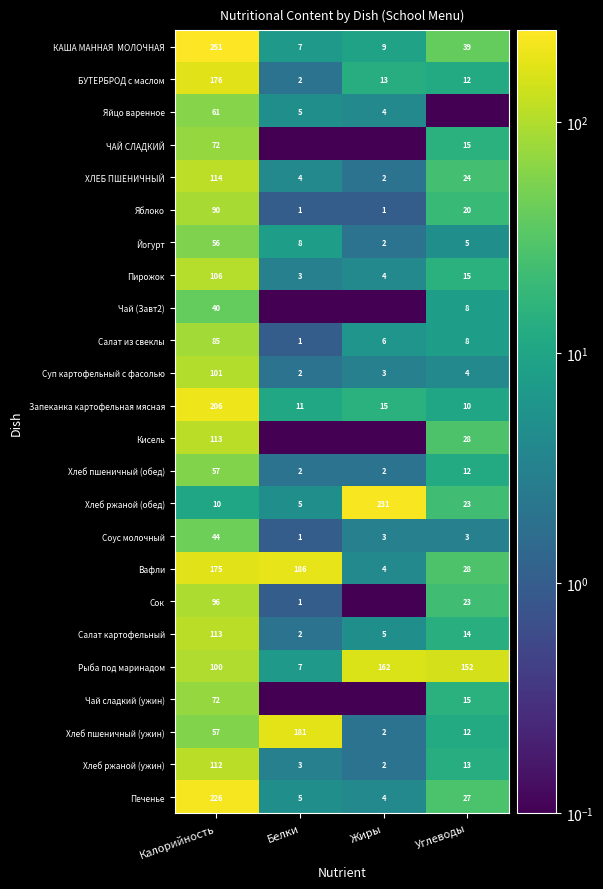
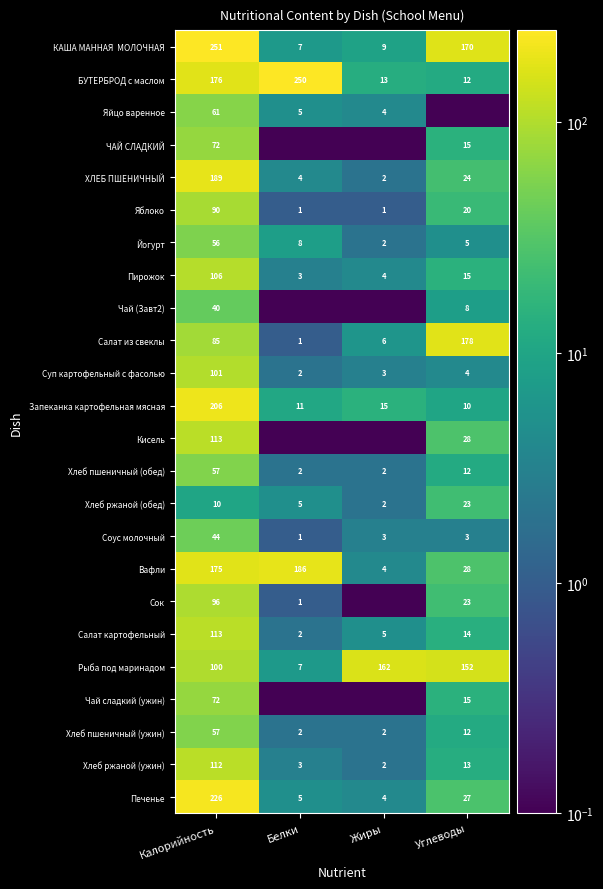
  {
    "КАША МАННАЯ МОЛОЧНАЯ": {
      "Калорийность": 251,
      "Белки": 7,
      "Жиры": 9,
-     "Углеводы": 39
+     "Углеводы": 170
    },
    "БУТЕРБРОД с маслом": {
      "Калорийность": 176,
-     "Белки": 2,
+     "Белки": 250,
      "Жиры": 13,
      "Углеводы": 12
    },
    "Яйцо варенное": {
      "Калорийность": 61,
      "Белки": 5,
      "Жиры": 4
    },
    "ЧАЙ СЛАДКИЙ": {
      "Калорийность": 72,
      "Углеводы": 15
    },
    "ХЛЕБ ПШЕНИЧНЫЙ": {
-     "Калорийность": 114,
+     "Калорийность": 189,
      "Белки": 4,
      "Жиры": 2,
      "Углеводы": 24
    },
    "Яблоко": {
      "Калорийность": 90,
      "Белки": 1,
      "Жиры": 1,
      "Углеводы": 20
    },
    "Йогурт": {
      "Калорийность": 56,
      "Белки": 8,
      "Жиры": 2,
      "Углеводы": 5
    },
    "Пирожок": {
      "Калорийность": 106,
      "Белки": 3,
      "Жиры": 4,
      "Углеводы": 15
    },
    "Чай (Завт2)": {
      "Калорийность": 40,
      "Углеводы": 8
    },
    "Салат из свеклы": {
      "Калорийность": 85,
      "Белки": 1,
      "Жиры": 6,
-     "Углеводы": 8
+     "Углеводы": 178
    },
    "Суп картофельный с фасолью": {
      "Калорийность": 101,
      "Белки": 2,
      "Жиры": 3,
      "Углеводы": 4
    },
    "Запеканка картофельная мясная": {
      "Калорийность": 206,
      "Белки": 11,
      "Жиры": 15,
      "Углеводы": 10
    },
    "Кисель": {
      "Калорийность": 113,
      "Углеводы": 28
    },
    "Хлеб пшеничный (обед)": {
      "Калорийность": 57,
      "Белки": 2,
      "Жиры": 2,
      "Углеводы": 12
    },
    "Хлеб ржаной (обед)": {
      "Калорийность": 10,
      "Белки": 5,
-     "Жиры": 231,
+     "Жиры": 2,
      "Углеводы": 23
    },
    "Соус молочный": {
      "Калорийность": 44,
      "Белки": 1,
      "Жиры": 3,
      "Углеводы": 3
    },
    "Вафли": {
      "Калорийность": 175,
      "Белки": 186,
      "Жиры": 4,
      "Углеводы": 28
    },
    "Сок": {
      "Калорийность": 96,
      "Белки": 1,
      "Углеводы": 23
    },
    "Салат картофельный": {
      "Калорийность": 113,
      "Белки": 2,
      "Жиры": 5,
      "Углеводы": 14
    },
    "Рыба под маринадом": {
      "Калорийность": 100,
      "Белки": 7,
      "Жиры": 162,
      "Углеводы": 152
    },
    "Чай сладкий (ужин)": {
      "Калорийность": 72,
      "Углеводы": 15
    },
    "Хлеб пшеничный (ужин)": {
      "Калорийность": 57,
-     "Белки": 181,
+     "Белки": 2,
      "Жиры": 2,
      "Углеводы": 12
    },
    "Хлеб ржаной (ужин)": {
      "Калорийность": 112,
      "Белки": 3,
      "Жиры": 2,
      "Углеводы": 13
    },
    "Печенье": {
      "Калорийность": 226,
      "Белки": 5,
      "Жиры": 4,
      "Углеводы": 27
    }
  }
